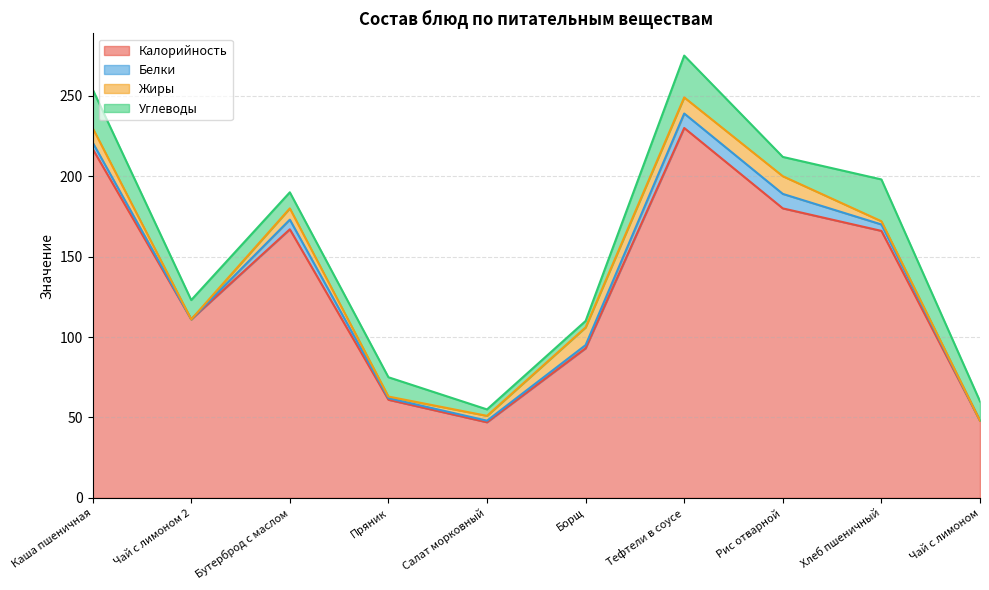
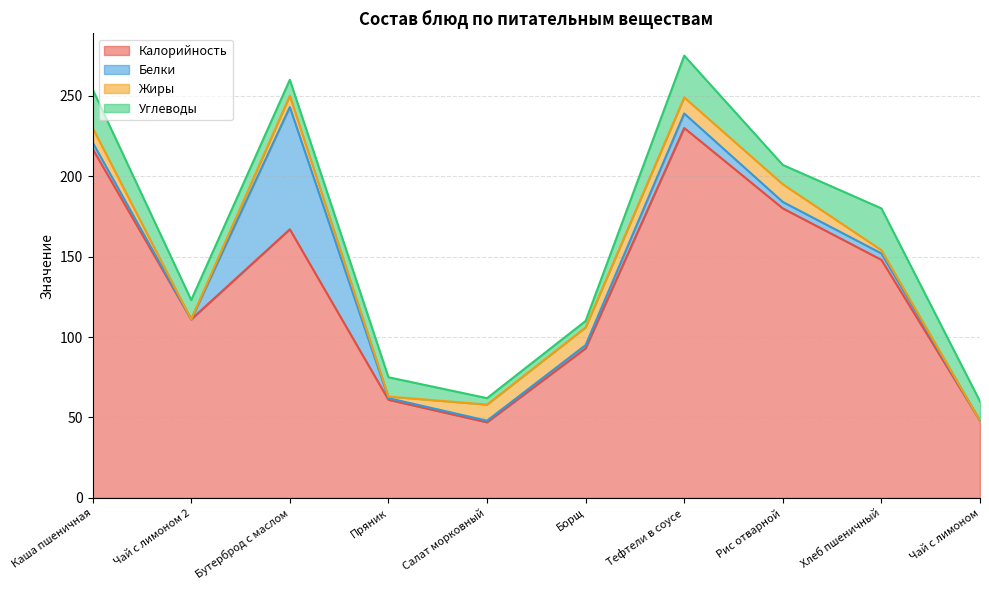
  {
    "Калорийность": {
      "Каша пшеничная": 217,
      "Бутерброд с маслом": 167,
      "Борщ": 93,
      "Тефтели в соусе": 230,
      "Рис отварной": 180,
-     "Хлеб пшеничный": 166
+     "Хлеб пшеничный": 148
    },
    "Белки": {
      "Каша пшеничная": 4,
-     "Бутерброд с маслом": 6,
+     "Бутерброд с маслом": 76,
      "Борщ": 2,
      "Тефтели в соусе": 9,
-     "Рис отварной": 9,
+     "Рис отварной": 4,
      "Хлеб пшеничный": 4
    },
    "Жиры": {
      "Каша пшеничная": 9,
      "Бутерброд с маслом": 7,
-     "Салат морковный": 3,
+     "Салат морковный": 10,
      "Борщ": 11,
      "Тефтели в соусе": 10,
      "Рис отварной": 11,
      "Хлеб пшеничный": 2
    },
    "Углеводы": {
      "Каша пшеничная": 24,
      "Чай с лимоном 2": 12,
      "Бутерброд с маслом": 10,
      "Пряник": 12,
      "Салат морковный": 4,
      "Борщ": 4,
      "Тефтели в соусе": 26,
      "Рис отварной": 12,
      "Хлеб пшеничный": 26,
      "Чай с лимоном": 12
    }
  }
